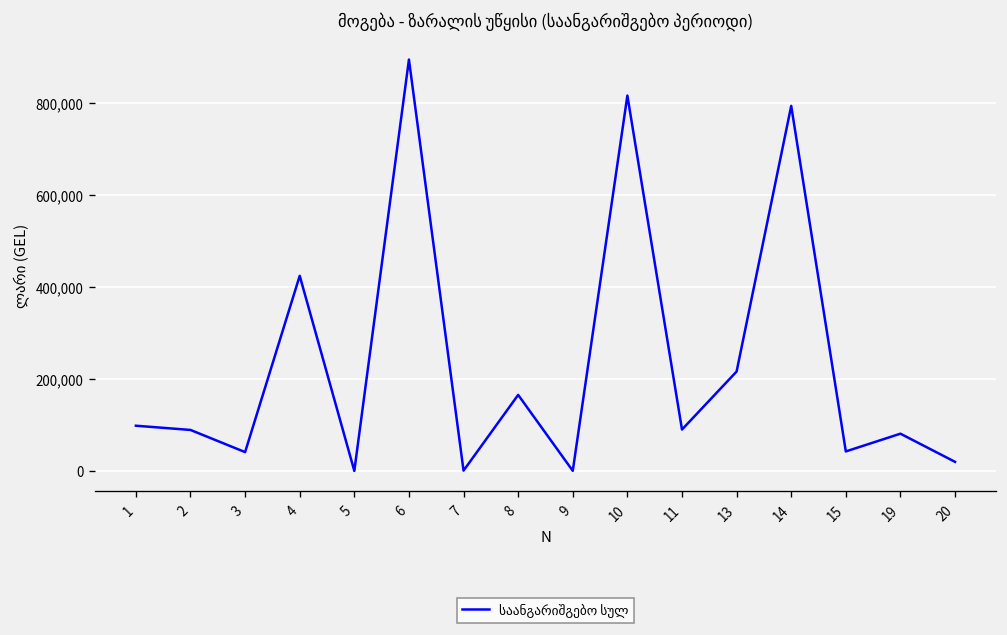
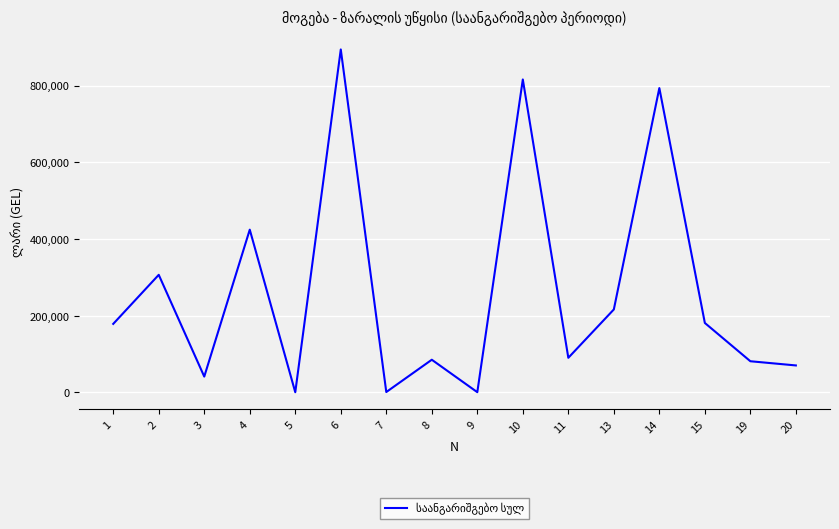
  {
-   "1": "100,000",
-   "2": "90,000",
+   "1": "180,000",
+   "2": "310,000",
    "3": "40,000",
    "4": "420,000",
    "5": "0",
    "6": "890,000",
    "7": "0",
-   "8": "170,000",
+   "8": "90,000",
    "9": "0",
    "10": "820,000",
    "11": "90,000",
    "13": "220,000",
    "14": "790,000",
-   "15": "40,000",
+   "15": "180,000",
    "19": "80,000",
-   "20": "20,000"
+   "20": "70,000"
  }
